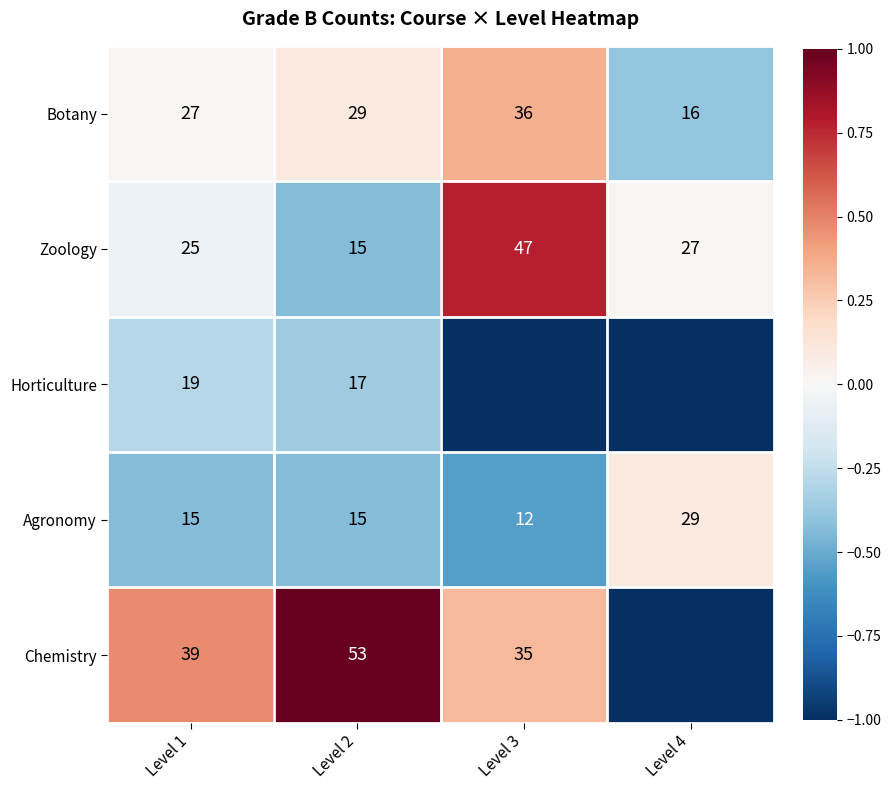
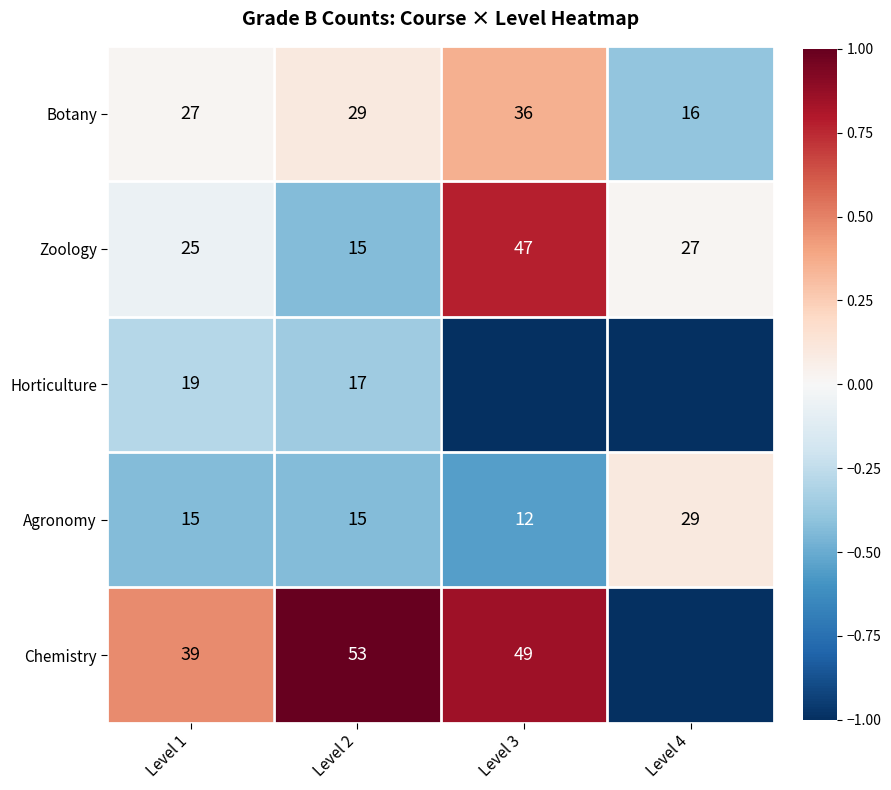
  {
    "Botany": {
      "Level 1": 27,
      "Level 2": 29,
      "Level 3": 36,
      "Level 4": 16
    },
    "Zoology": {
      "Level 1": 25,
      "Level 2": 15,
      "Level 3": 47,
      "Level 4": 27
    },
    "Horticulture": {
      "Level 1": 19,
      "Level 2": 17
    },
    "Agronomy": {
      "Level 1": 15,
      "Level 2": 15,
      "Level 3": 12,
      "Level 4": 29
    },
    "Chemistry": {
      "Level 1": 39,
      "Level 2": 53,
-     "Level 3": 35
+     "Level 3": 49
    }
  }
